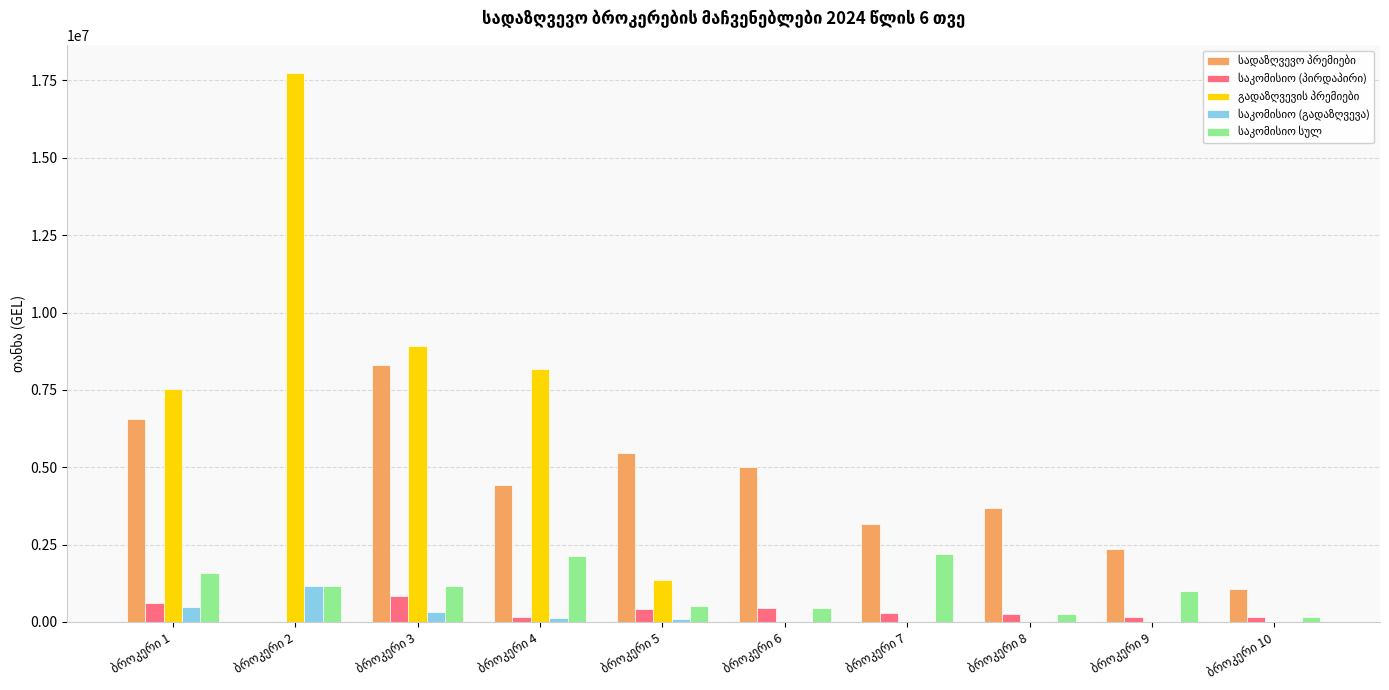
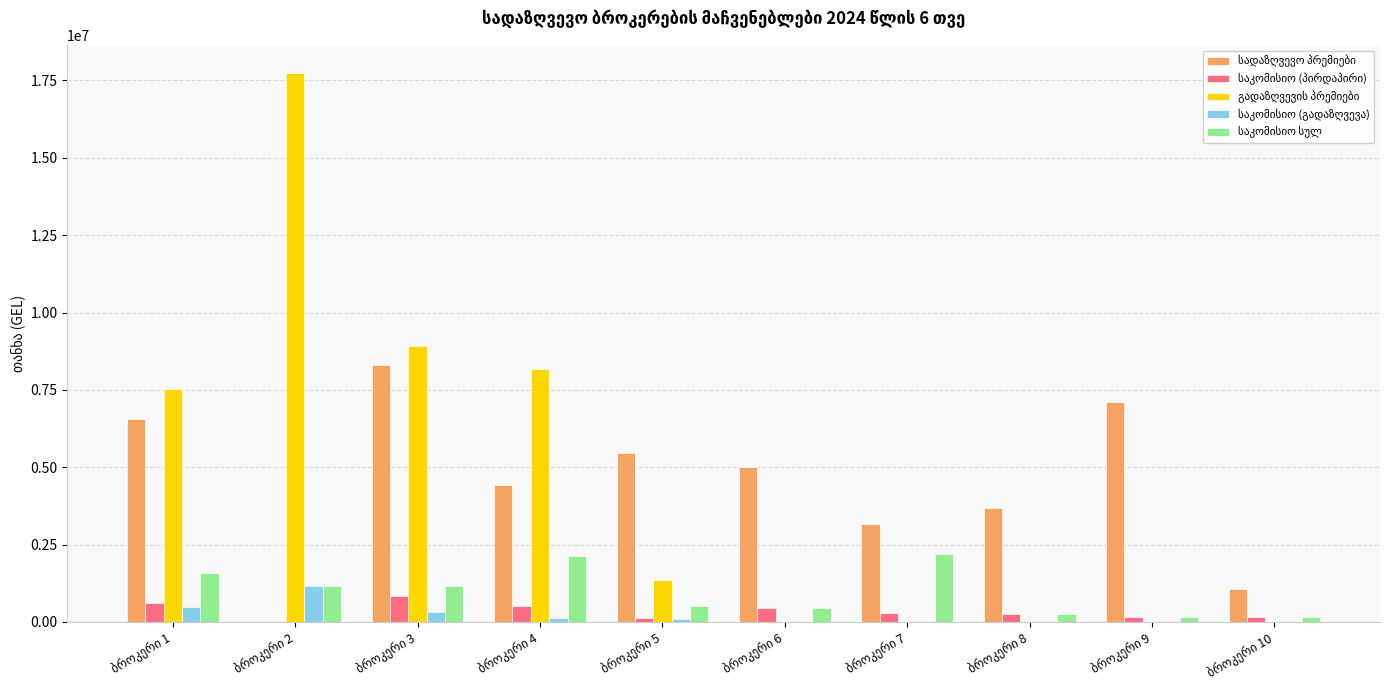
  {
    "სადაზღვევო პრემიები": {
      "ბროკერი 1": 6600000,
      "ბროკერი 2": 0,
      "ბროკერი 3": 8300000,
      "ბროკერი 4": 4400000,
      "ბროკერი 5": 5500000,
      "ბროკერი 6": 5000000,
      "ბროკერი 7": 3200000,
      "ბროკერი 8": 3700000,
-     "ბროკერი 9": 2400000,
+     "ბროკერი 9": 7100000,
      "ბროკერი 10": 1100000
    },
    "საკომისიო (პირდაპირი)": {
      "ბროკერი 1": 600000,
      "ბროკერი 2": 0,
      "ბროკერი 3": 800000,
-     "ბროკერი 4": 200000,
-     "ბროკერი 5": 400000,
+     "ბროკერი 4": 500000,
+     "ბროკერი 5": 100000,
      "ბროკერი 6": 400000,
      "ბროკერი 7": 300000,
      "ბროკერი 8": 200000,
      "ბროკერი 9": 200000,
      "ბროკერი 10": 200000
    },
    "გადაზღვევის პრემიები": {
      "ბროკერი 1": 7500000,
      "ბროკერი 2": 17800000,
      "ბროკერი 3": 8900000,
      "ბროკერი 4": 8200000,
      "ბროკერი 5": 1400000,
      "ბროკერი 6": 0,
      "ბროკერი 7": 0,
      "ბროკერი 8": 0,
      "ბროკერი 9": 0,
      "ბროკერი 10": 0
    },
    "საკომისიო (გადაზღვევა)": {
      "ბროკერი 1": 500000,
      "ბროკერი 2": 1200000,
      "ბროკერი 3": 300000,
      "ბროკერი 4": 100000,
      "ბროკერი 5": 100000,
      "ბროკერი 6": 0,
      "ბროკერი 7": 0,
      "ბროკერი 8": 0,
      "ბროკერი 9": 0,
      "ბროკერი 10": 0
    },
    "საკომისიო სულ": {
      "ბროკერი 1": 1600000,
      "ბროკერი 2": 1200000,
      "ბროკერი 3": 1200000,
      "ბროკერი 4": 2100000,
      "ბროკერი 5": 500000,
      "ბროკერი 6": 400000,
      "ბროკერი 7": 2200000,
      "ბროკერი 8": 200000,
-     "ბროკერი 9": 1000000,
+     "ბროკერი 9": 200000,
      "ბროკერი 10": 200000
    }
  }
